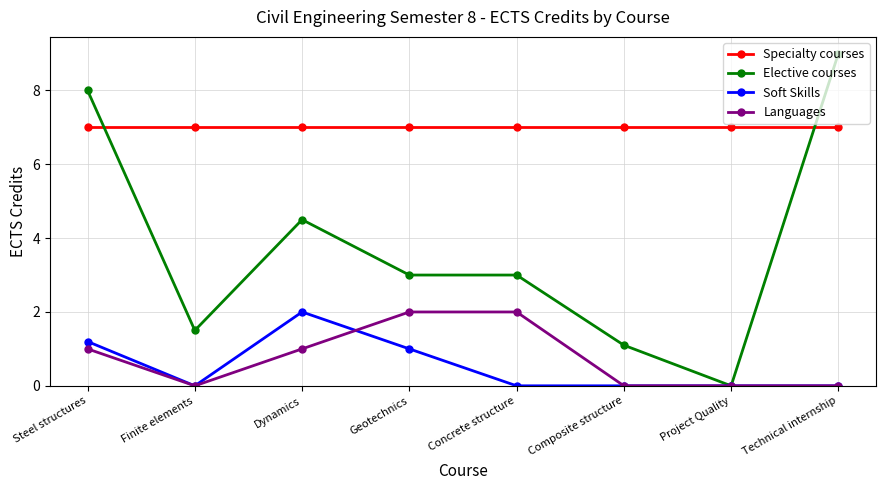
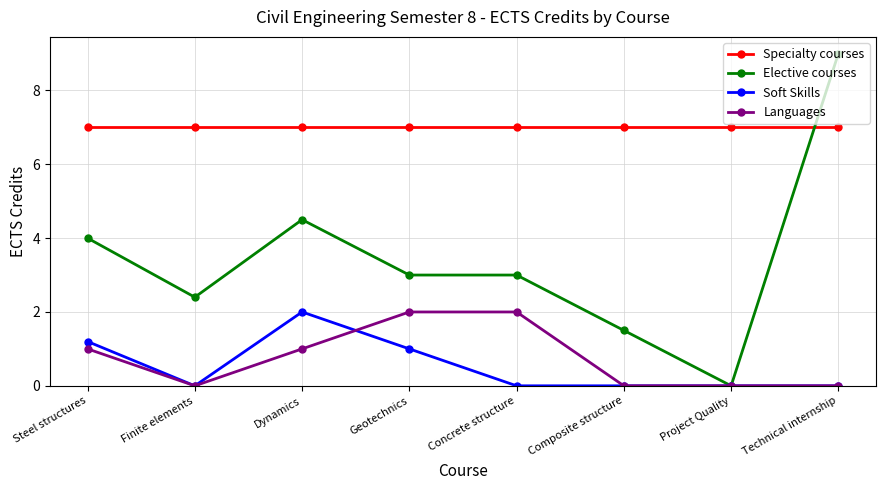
  {
    "Specialty courses": {
      "Steel structures": 7.0,
      "Finite elements": 7.0,
      "Dynamics": 7.0,
      "Geotechnics": 7.0,
      "Concrete structure": 7.0,
      "Composite structure": 7.0,
      "Project Quality": 7.0,
      "Technical internship": 7.0
    },
    "Elective courses": {
-     "Steel structures": 8,
-     "Finite elements": 1.5,
+     "Steel structures": 4,
+     "Finite elements": 2.4,
      "Dynamics": 4.5,
      "Geotechnics": 3.0,
      "Concrete structure": 3.0,
-     "Composite structure": 1.1
+     "Composite structure": 1.5
    },
    "Soft Skills": {
      "Steel structures": 1.2,
      "Dynamics": 2.0,
      "Geotechnics": 1.0,
      "Concrete structure": 0.0
    },
    "Languages": {
      "Steel structures": 1.0,
      "Dynamics": 1.0,
      "Geotechnics": 2.0,
      "Concrete structure": 2.0
    }
  }
